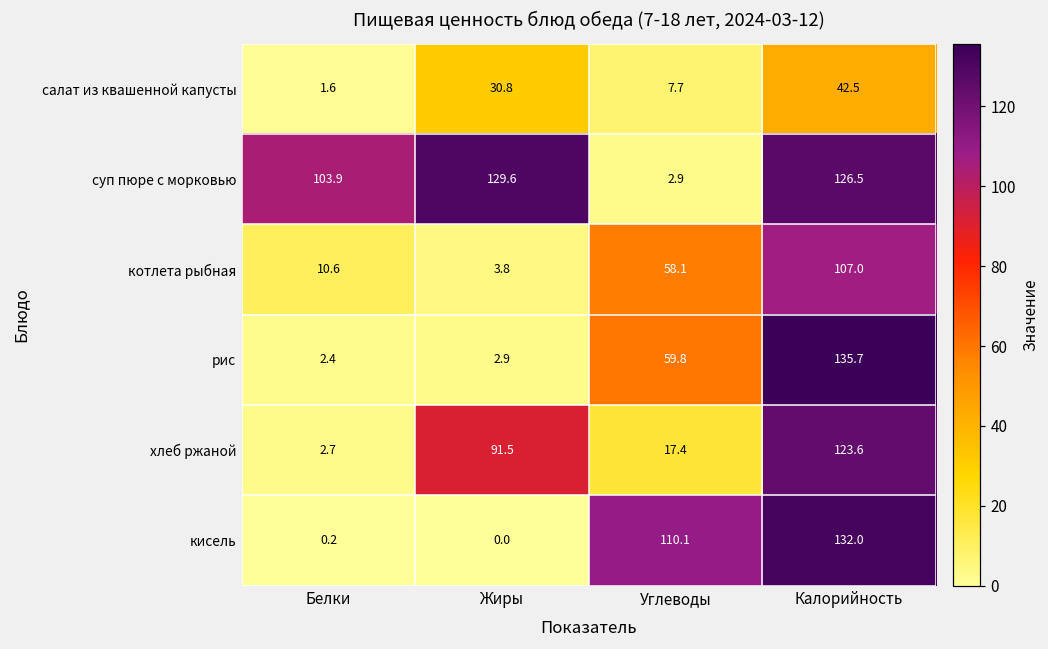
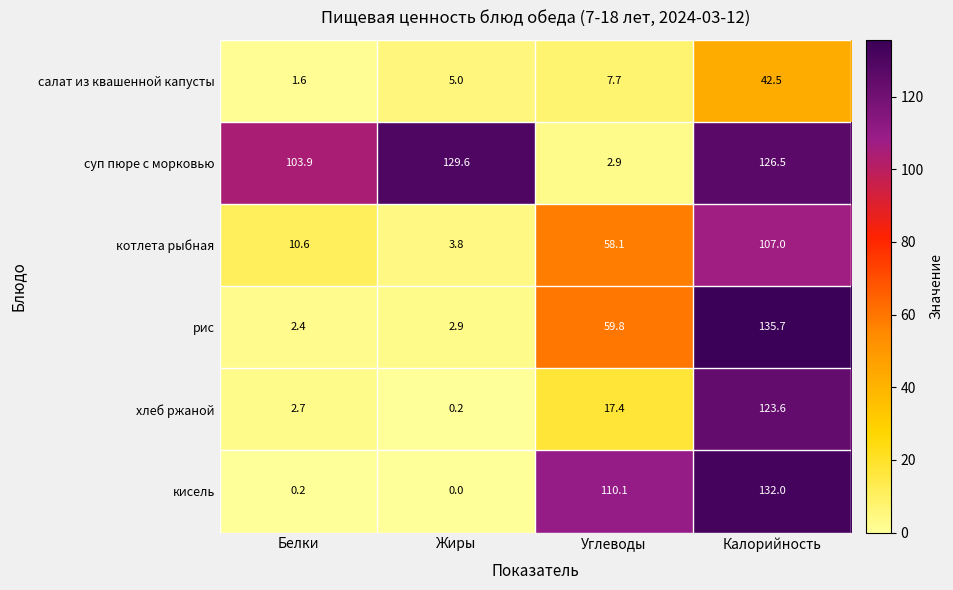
  {
    "салат из квашенной капусты": {
      "Белки": 1.6,
-     "Жиры": 30.8,
+     "Жиры": 5.0,
      "Углеводы": 7.7,
      "Калорийность": 42.5
    },
    "суп пюре с морковью": {
      "Белки": 103.9,
      "Жиры": 129.6,
      "Углеводы": 2.9,
      "Калорийность": 126.5
    },
    "котлета рыбная": {
      "Белки": 10.6,
      "Жиры": 3.8,
      "Углеводы": 58.1,
      "Калорийность": 107.0
    },
    "рис": {
      "Белки": 2.4,
      "Жиры": 2.9,
      "Углеводы": 59.8,
      "Калорийность": 135.7
    },
    "хлеб ржаной": {
      "Белки": 2.7,
-     "Жиры": 91.5,
+     "Жиры": 0.2,
      "Углеводы": 17.4,
      "Калорийность": 123.6
    },
    "кисель": {
      "Белки": 0.2,
      "Жиры": 0.0,
      "Углеводы": 110.1,
      "Калорийность": 132.0
    }
  }
